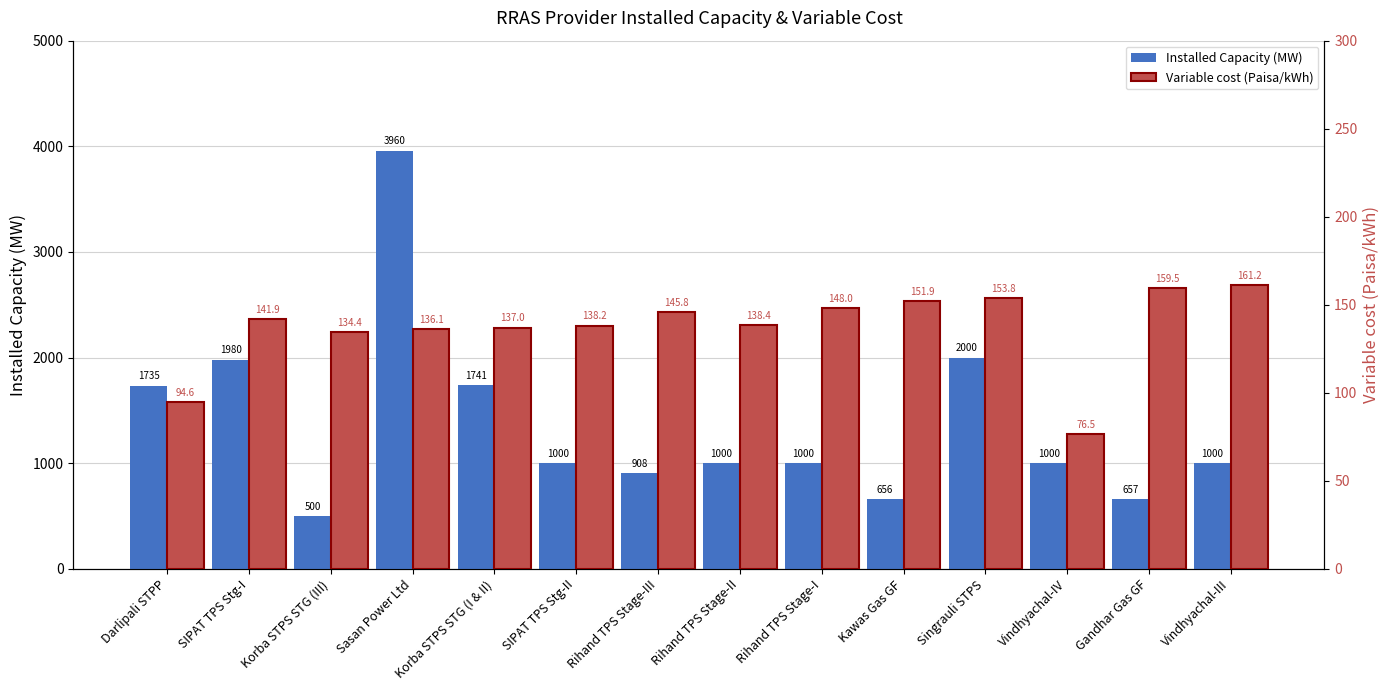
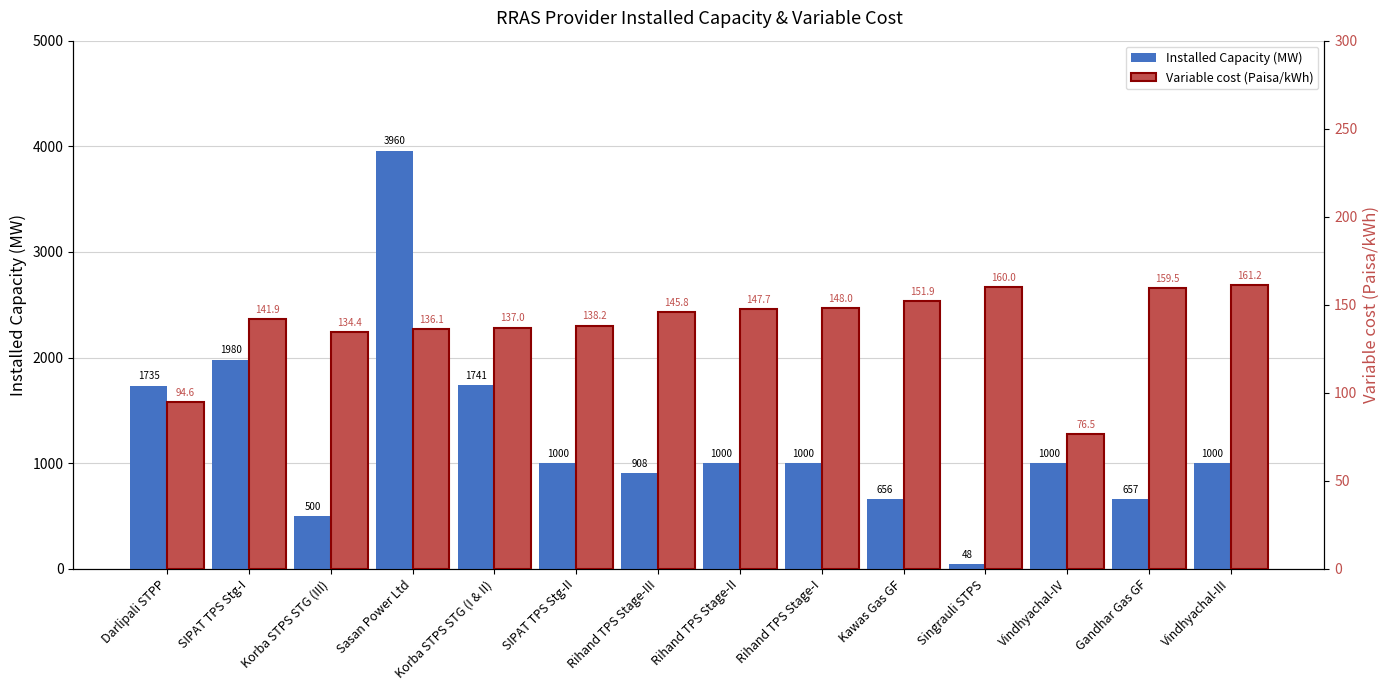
  {
    "Installed Capacity (MW)": {
      "Darlipali STPP": 1735,
      "SIPAT TPS Stg-I": 1980,
      "Korba STPS STG (III)": 500,
      "Sasan Power Ltd": 3960,
      "Korba STPS STG (I & II)": 1741,
      "SIPAT TPS Stg-II": 1000,
      "Rihand TPS Stage-III": 908,
      "Rihand TPS Stage-II": 1000,
      "Rihand TPS Stage-I": 1000,
      "Kawas Gas GF": 656,
-     "Singrauli STPS": 2000,
+     "Singrauli STPS": 48,
      "Vindhyachal-IV": 1000,
      "Gandhar Gas GF": 657,
      "Vindhyachal-III": 1000
    },
    "Variable cost (Paisa/kWh)": {
      "Darlipali STPP": 94.6,
      "SIPAT TPS Stg-I": 141.9,
      "Korba STPS STG (III)": 134.4,
      "Sasan Power Ltd": 136.1,
      "Korba STPS STG (I & II)": 137.0,
      "SIPAT TPS Stg-II": 138.2,
      "Rihand TPS Stage-III": 145.8,
-     "Rihand TPS Stage-II": 138.4,
+     "Rihand TPS Stage-II": 147.7,
      "Rihand TPS Stage-I": 148.0,
      "Kawas Gas GF": 151.9,
-     "Singrauli STPS": 153.8,
+     "Singrauli STPS": 160.0,
      "Vindhyachal-IV": 76.5,
      "Gandhar Gas GF": 159.5,
      "Vindhyachal-III": 161.2
    }
  }
